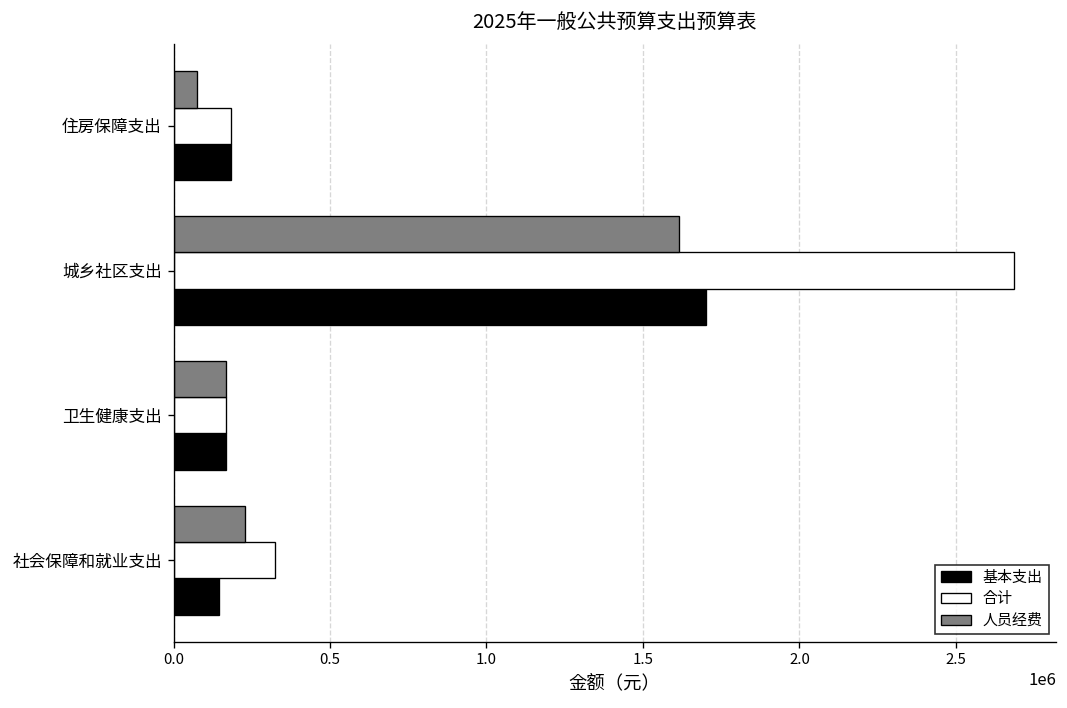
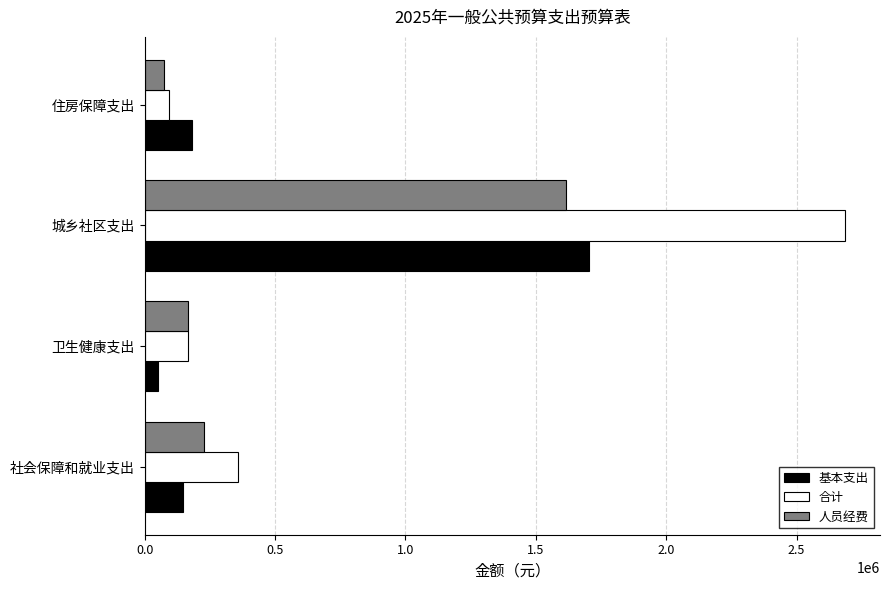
  {
    "基本支出": {
      "住房保障支出": 180000,
      "城乡社区支出": 1700000,
-     "卫生健康支出": 170000,
+     "卫生健康支出": 50000,
      "社会保障和就业支出": 150000
    },
    "合计": {
-     "住房保障支出": 180000,
+     "住房保障支出": 90000,
      "城乡社区支出": 2690000,
      "卫生健康支出": 170000,
-     "社会保障和就业支出": 320000
+     "社会保障和就业支出": 360000
    },
    "人员经费": {
      "住房保障支出": 70000,
      "城乡社区支出": 1610000,
      "卫生健康支出": 170000,
      "社会保障和就业支出": 230000
    }
  }
